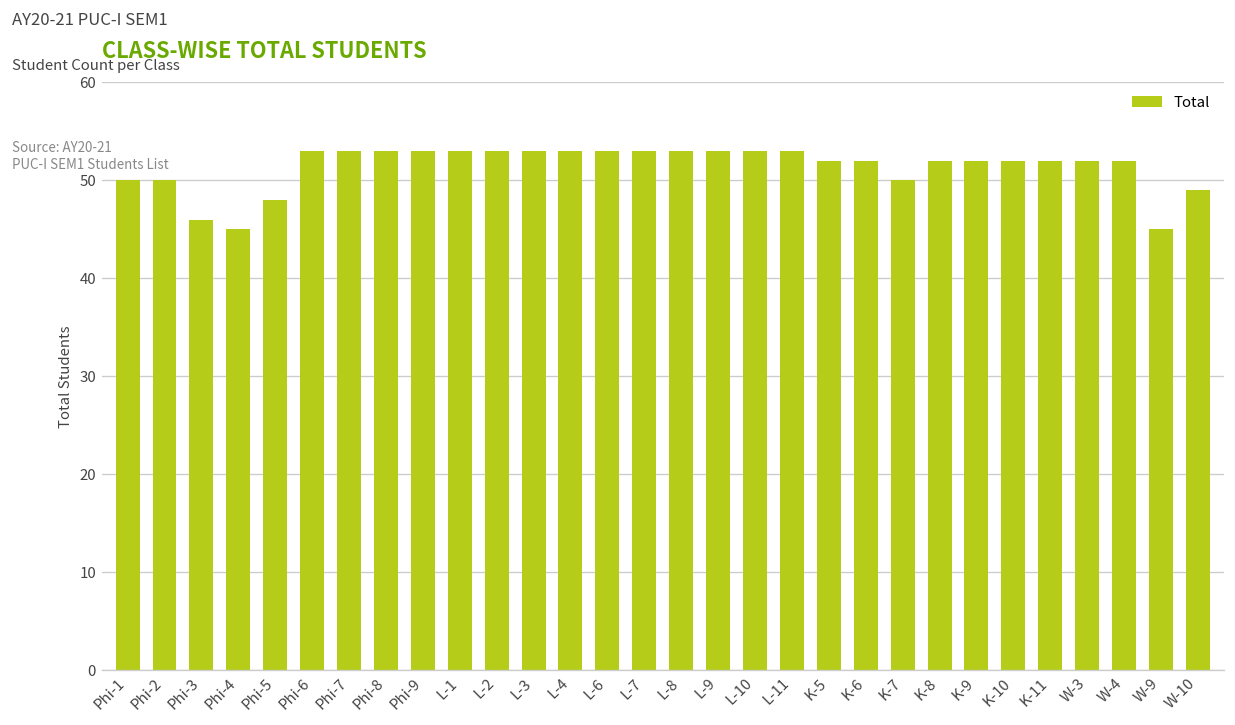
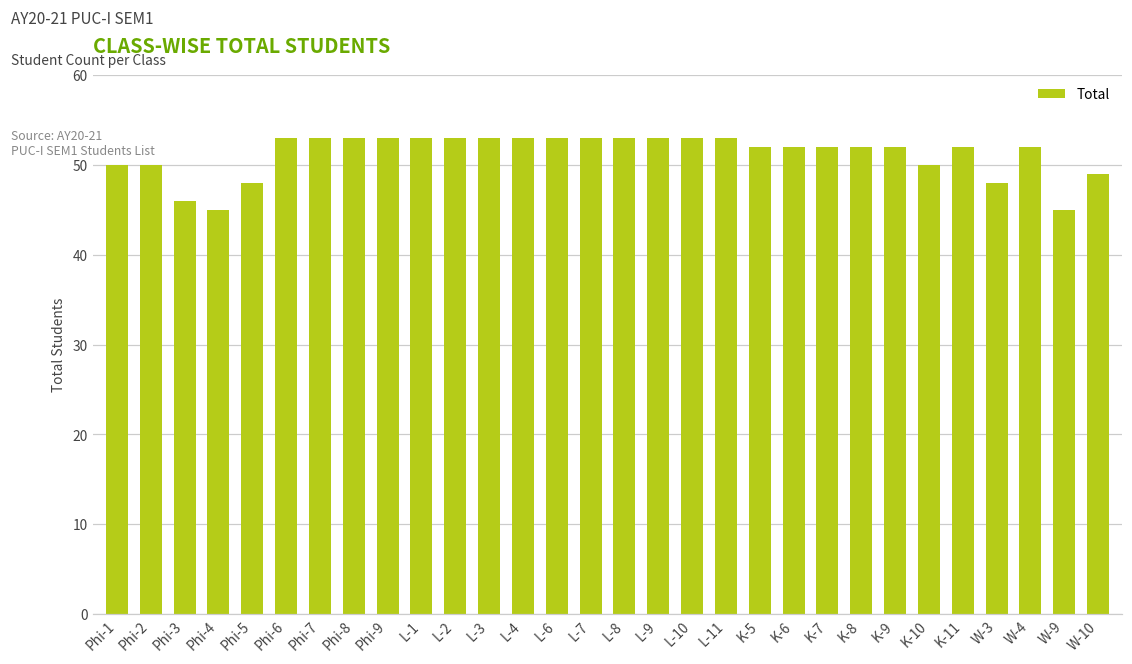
  {
    "Phi-3": 46,
    "Phi-4": 45,
    "Phi-5": 48,
    "Phi-6": 53,
    "Phi-7": 53,
    "Phi-8": 53,
    "Phi-9": 53,
    "L-1": 53,
    "L-2": 53,
    "L-3": 53,
    "L-4": 53,
    "L-6": 53,
    "L-7": 53,
    "L-8": 53,
    "L-9": 53,
    "L-10": 53,
    "L-11": 53,
    "K-5": 52,
    "K-6": 52,
-   "K-7": 50,
+   "K-7": 52,
    "K-8": 52,
    "K-9": 52,
-   "K-10": 52,
+   "K-10": 50,
    "K-11": 52,
-   "W-3": 52,
+   "W-3": 48,
    "W-4": 52,
    "W-9": 45,
    "W-10": 49
  }
